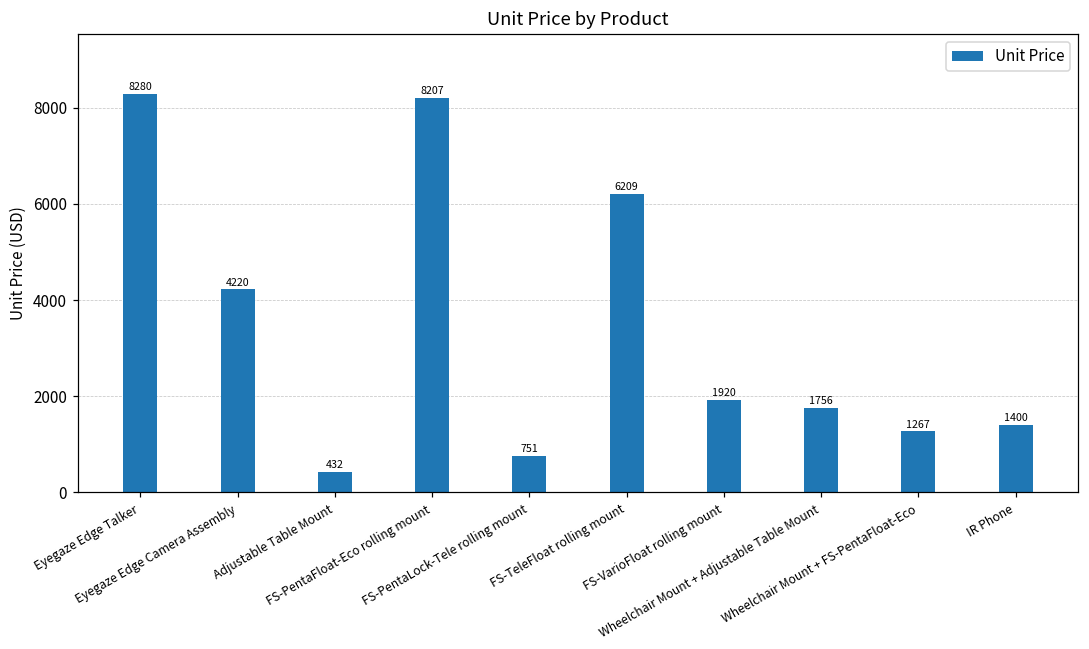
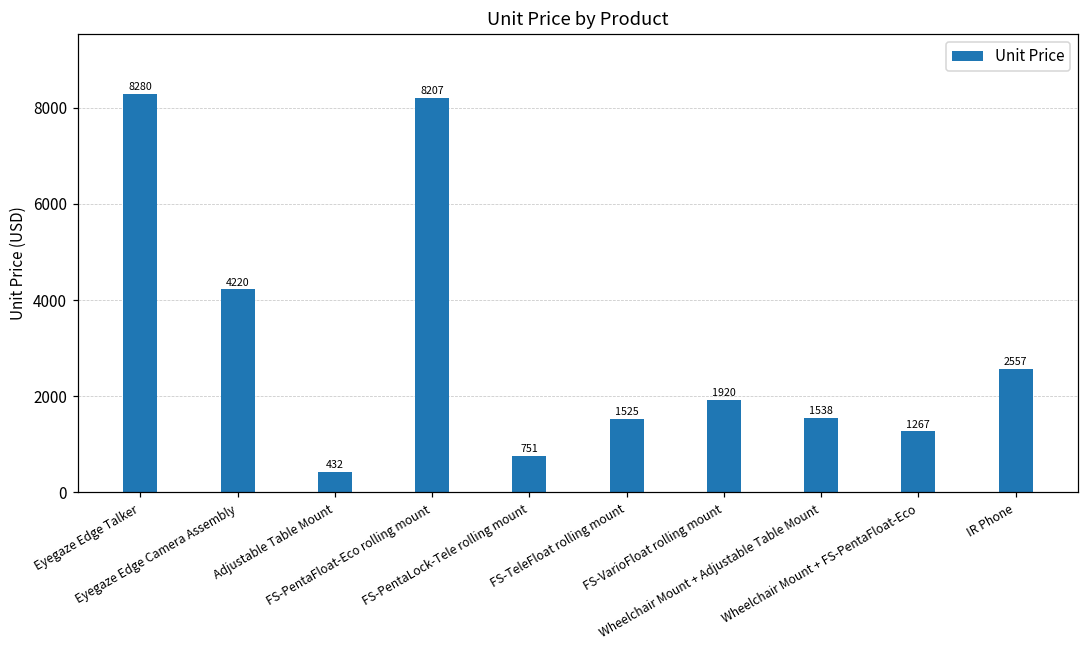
  {
    "Eyegaze Edge Talker": 8280,
    "Eyegaze Edge Camera Assembly": 4220,
    "Adjustable Table Mount": 432,
    "FS-PentaFloat-Eco rolling mount": 8207,
    "FS-PentaLock-Tele rolling mount": 751,
-   "FS-TeleFloat rolling mount": 6209,
+   "FS-TeleFloat rolling mount": 1525,
    "FS-VarioFloat rolling mount": 1920,
-   "Wheelchair Mount + Adjustable Table Mount": 1756,
+   "Wheelchair Mount + Adjustable Table Mount": 1538,
    "Wheelchair Mount + FS-PentaFloat-Eco": 1267,
-   "IR Phone": 1400
+   "IR Phone": 2557
  }
